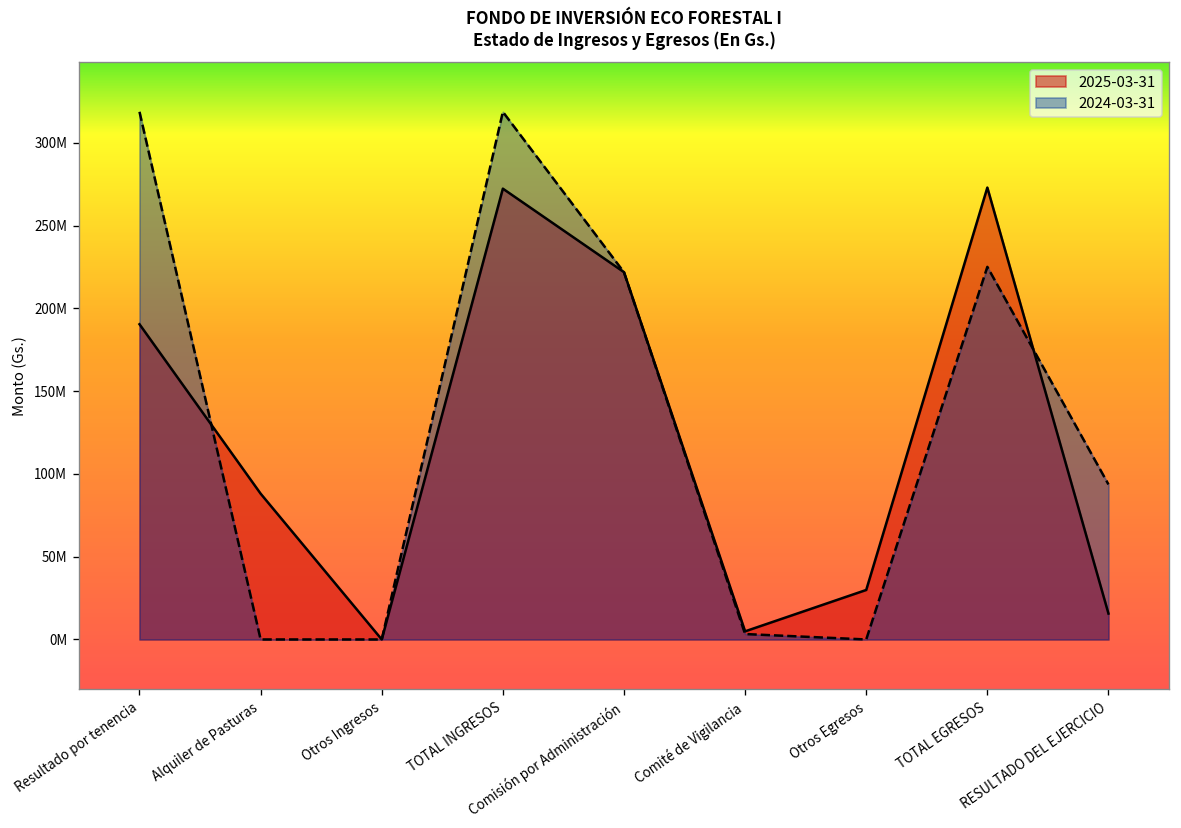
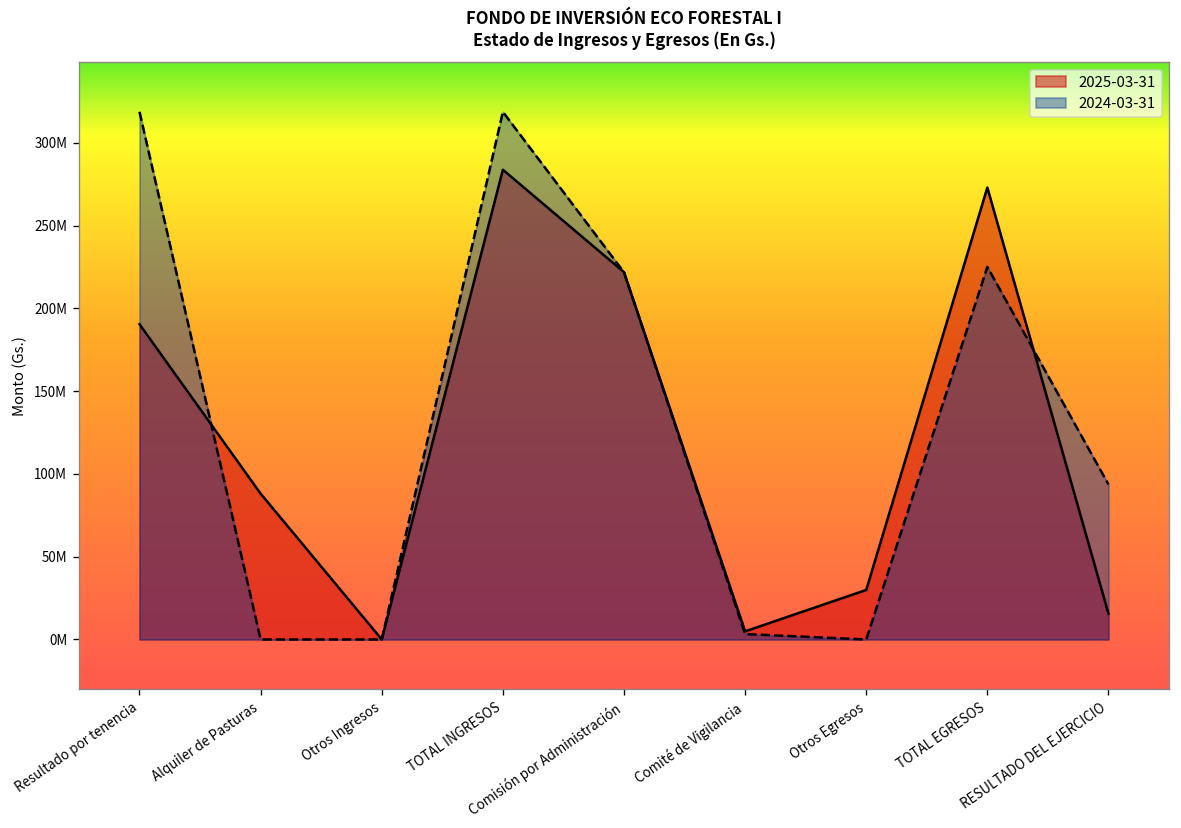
  {
    "2025-03-31": {
      "Resultado por tenencia": 190000000,
      "Alquiler de Pasturas": 88000000,
-     "TOTAL INGRESOS": 272000000,
+     "TOTAL INGRESOS": 284000000,
      "Otros Egresos": 30000000,
      "TOTAL EGRESOS": 273000000,
      "RESULTADO DEL EJERCICIO": 16000000
    },
    "2024-03-31": {
      "Resultado por tenencia": 319000000,
      "Alquiler de Pasturas": 0,
      "TOTAL INGRESOS": 319000000,
      "Otros Egresos": 0,
      "TOTAL EGRESOS": 225000000,
      "RESULTADO DEL EJERCICIO": 94000000
    }
  }
